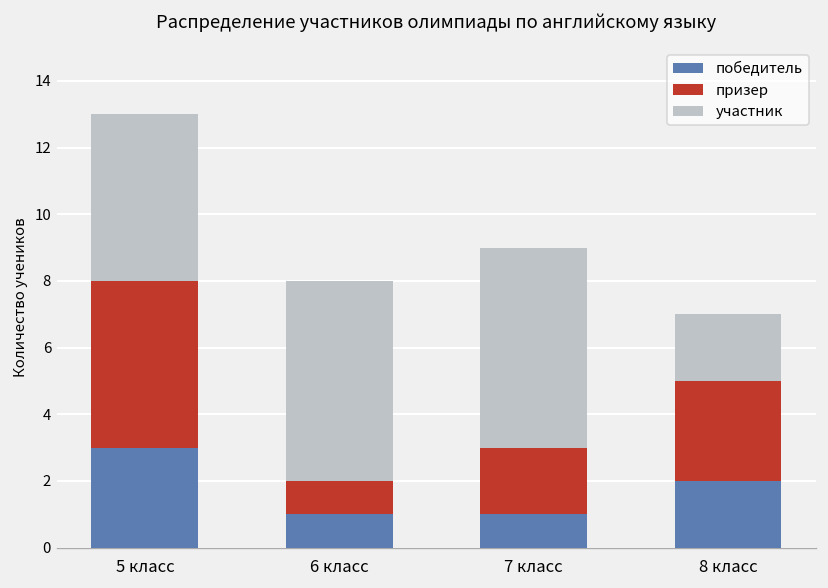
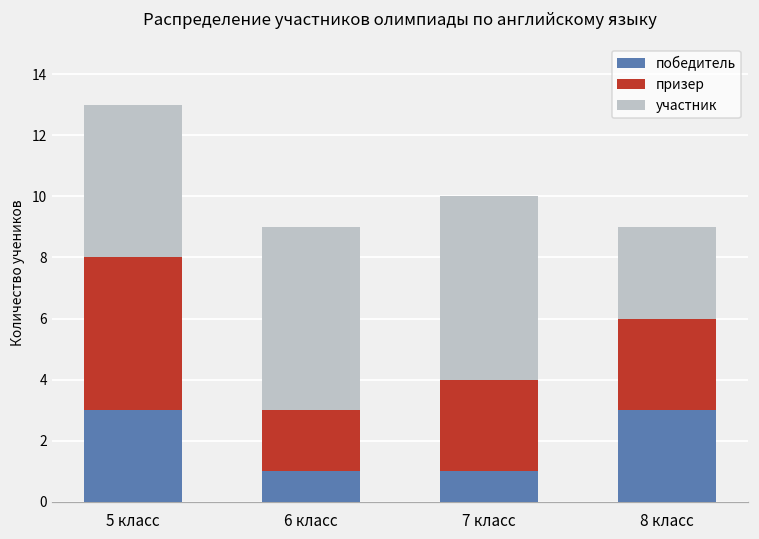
  {
    "победитель": {
      "5 класс": 3,
      "6 класс": 1,
      "7 класс": 1,
-     "8 класс": 2
+     "8 класс": 3
    },
    "призер": {
      "5 класс": 5,
-     "6 класс": 1,
-     "7 класс": 2,
+     "6 класс": 2,
+     "7 класс": 3,
      "8 класс": 3
    },
    "участник": {
      "5 класс": 5,
      "6 класс": 6,
      "7 класс": 6,
-     "8 класс": 2
+     "8 класс": 3
    }
  }
